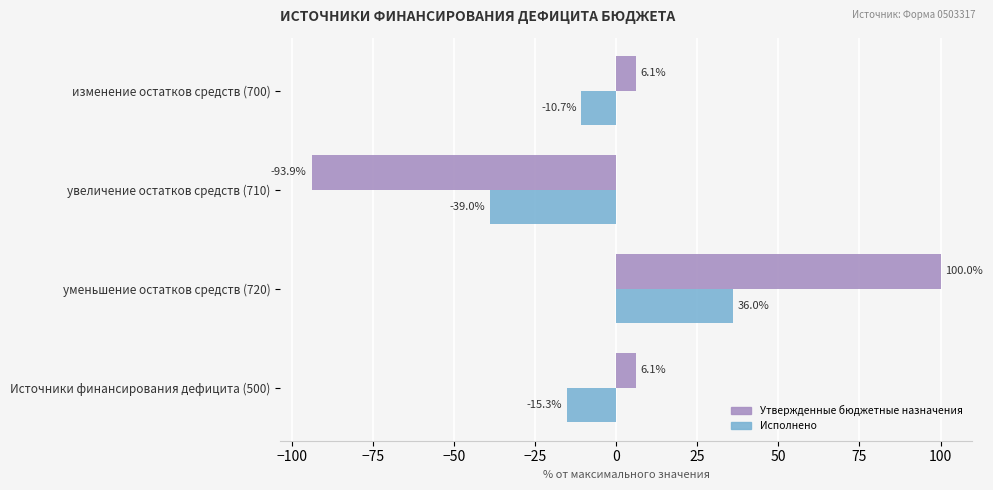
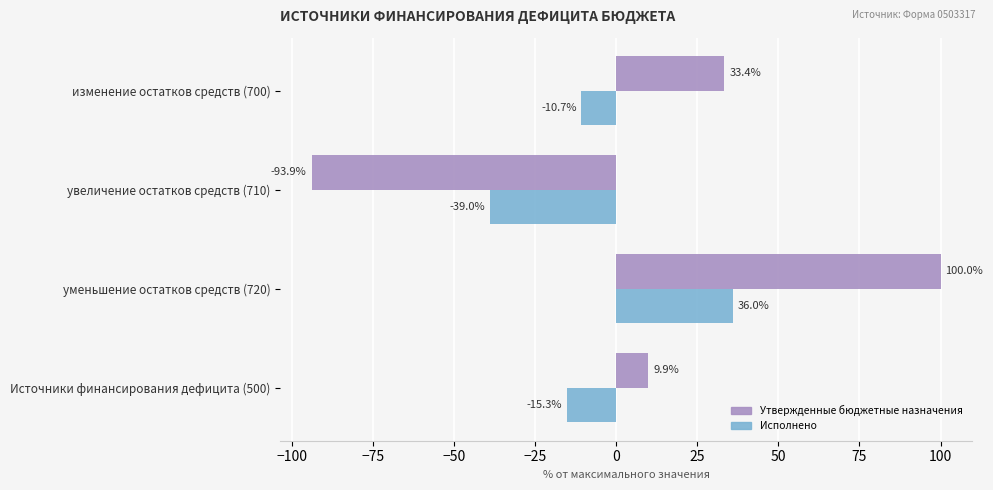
  {
    "Утвержденные бюджетные назначения": {
-     "изменение остатков средств (700)": "6.1%",
+     "изменение остатков средств (700)": "33.4%",
      "увеличение остатков средств (710)": "-93.9%",
      "уменьшение остатков средств (720)": "100.0%",
-     "Источники финансирования дефицита (500)": "6.1%"
+     "Источники финансирования дефицита (500)": "9.9%"
    },
    "Исполнено": {
      "изменение остатков средств (700)": "-10.7%",
      "увеличение остатков средств (710)": "-39.0%",
      "уменьшение остатков средств (720)": "36.0%",
      "Источники финансирования дефицита (500)": "-15.3%"
    }
  }
